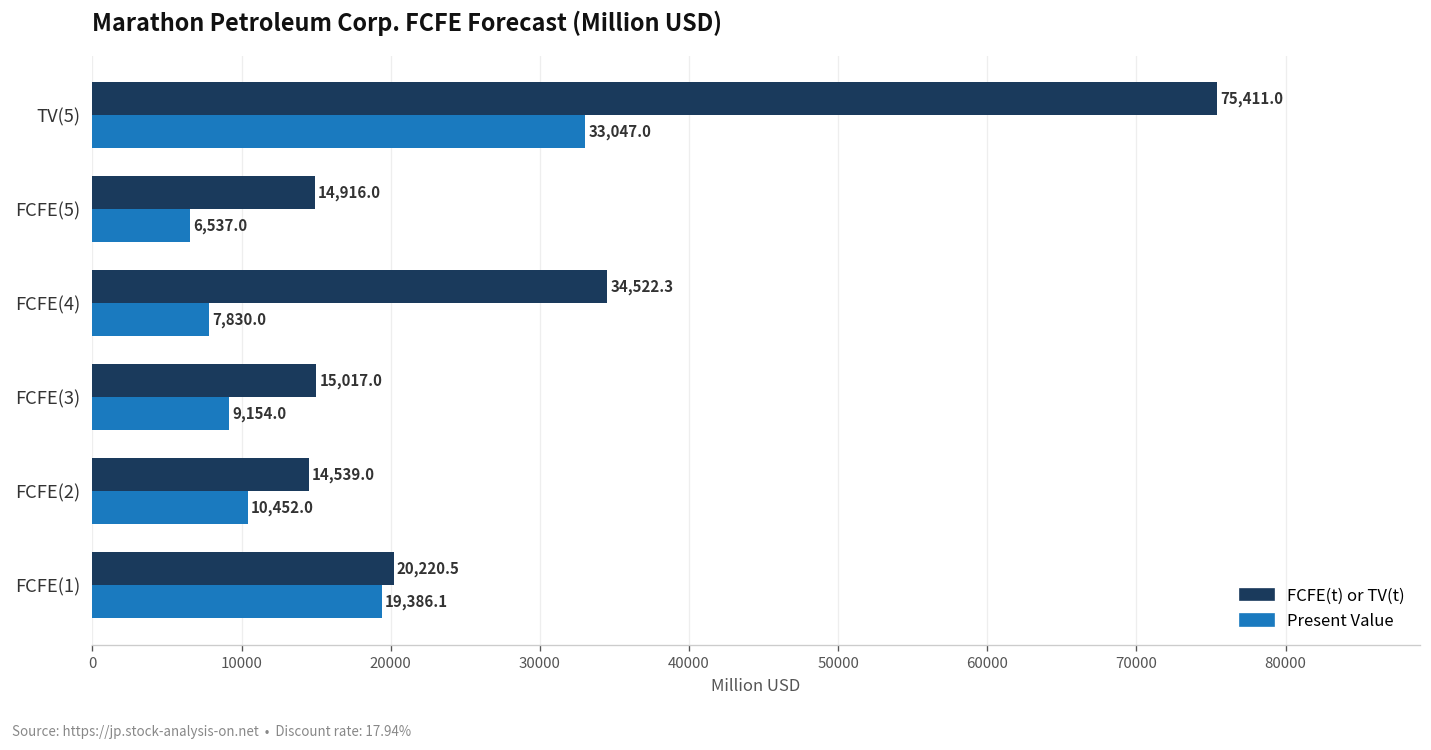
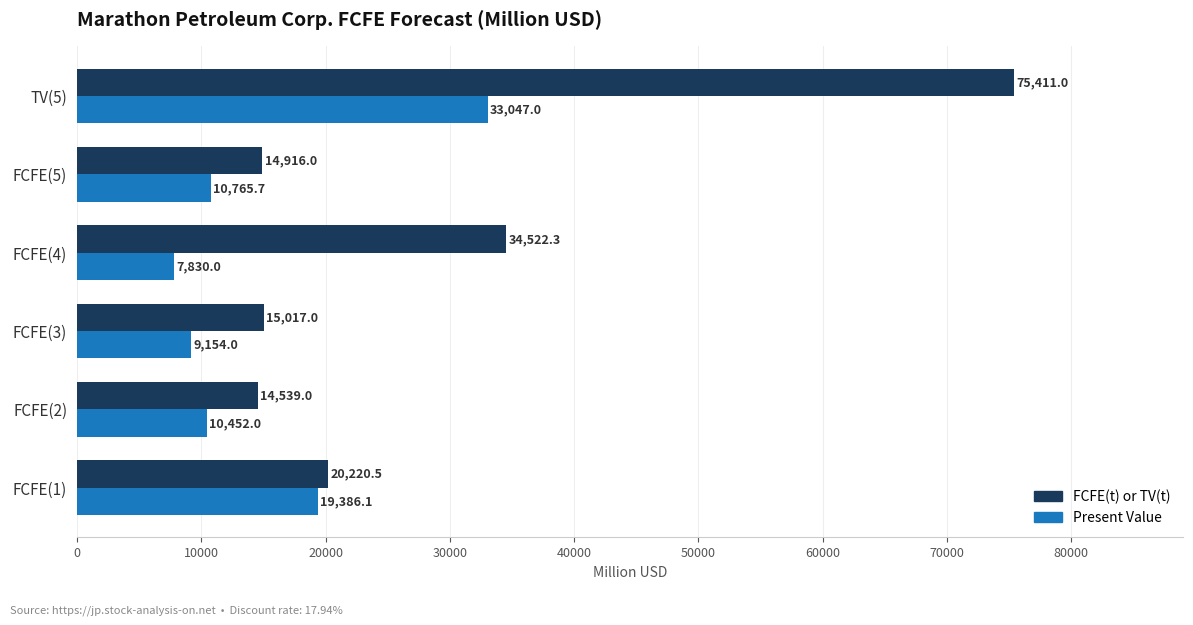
  {
    "FCFE(t) or TV(t)": {
      "TV(5)": "75,411.0",
      "FCFE(5)": "14,916.0",
      "FCFE(4)": "34,522.3",
      "FCFE(3)": "15,017.0",
      "FCFE(2)": "14,539.0",
      "FCFE(1)": "20,220.5"
    },
    "Present Value": {
      "TV(5)": "33,047.0",
-     "FCFE(5)": "6,537.0",
+     "FCFE(5)": "10,765.7",
      "FCFE(4)": "7,830.0",
      "FCFE(3)": "9,154.0",
      "FCFE(2)": "10,452.0",
      "FCFE(1)": "19,386.1"
    }
  }
